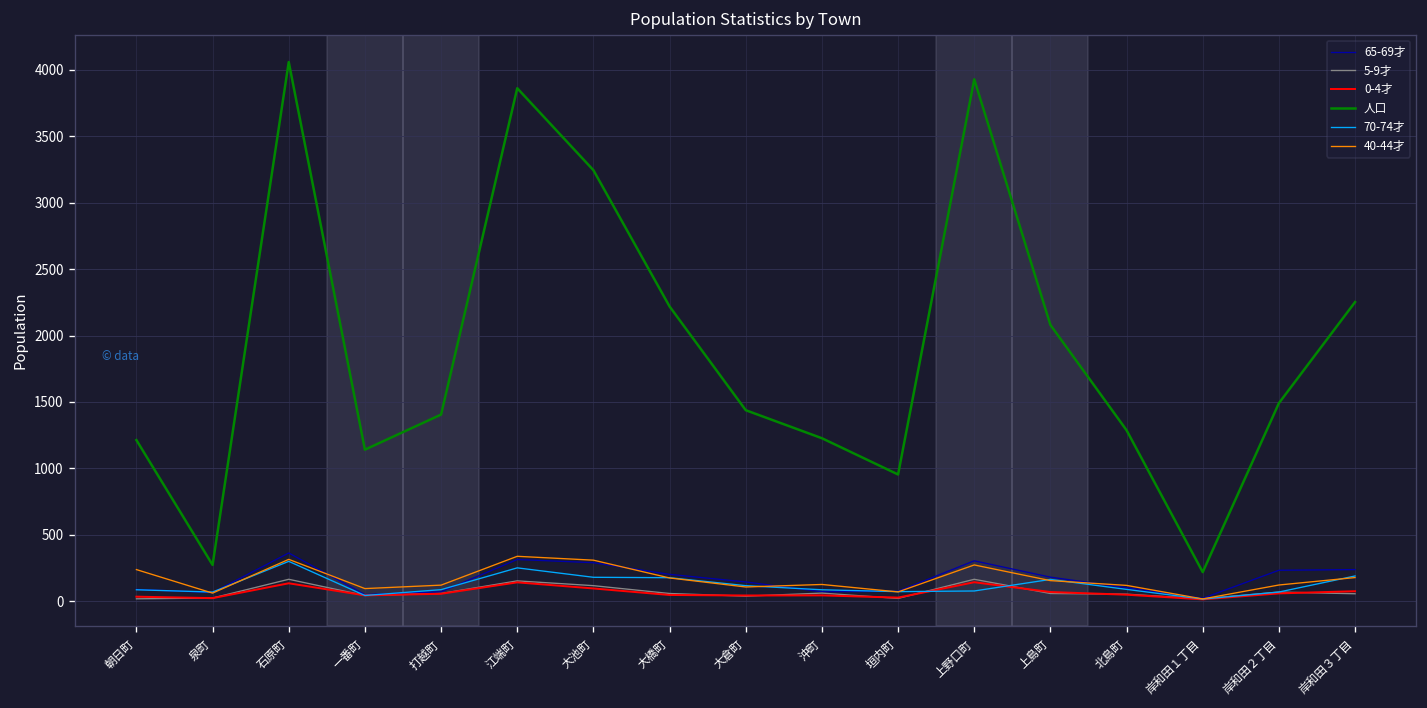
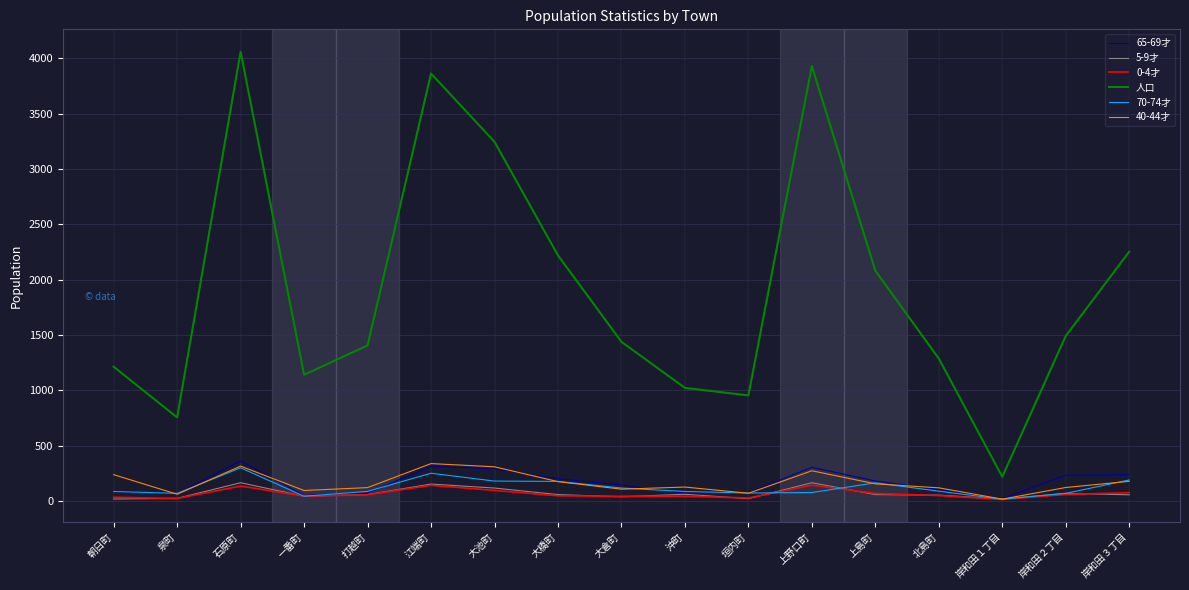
  {
    "65-69才": {
      "石原町": 360,
      "江端町": 310,
      "大橋町": 200,
      "大倉町": 150,
      "上野口町": 300,
      "岸和田２丁目": 230,
      "岸和田３丁目": 240
    },
    "5-9才": {
      "石原町": 170
    },
    "0-4才": {
      "石原町": 140
    },
    "人口": {
      "朝日町": 1210,
-     "泉町": 270,
+     "泉町": 760,
      "石原町": 4060,
      "一番町": 1140,
      "打越町": 1410,
      "江端町": 3860,
      "大池町": 3250,
      "大橋町": 2220,
      "大倉町": 1440,
-     "沖町": 1230,
+     "沖町": 1020,
      "垣内町": 950,
      "上野口町": 3930,
      "上島町": 2080,
      "北島町": 1290,
      "岸和田１丁目": 220,
      "岸和田２丁目": 1490,
      "岸和田３丁目": 2250
    },
    "70-74才": {
      "江端町": 250,
      "大池町": 180,
      "上野口町": 80
    },
    "40-44才": {
      "朝日町": 240,
      "一番町": 100,
      "打越町": 120,
      "江端町": 340,
      "沖町": 130,
      "上野口町": 270,
      "岸和田２丁目": 120
    }
  }
